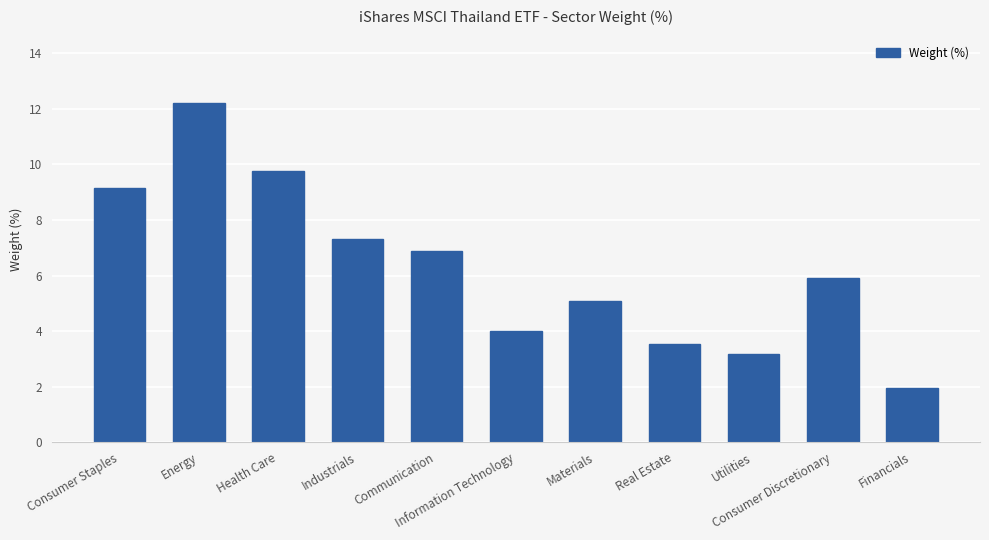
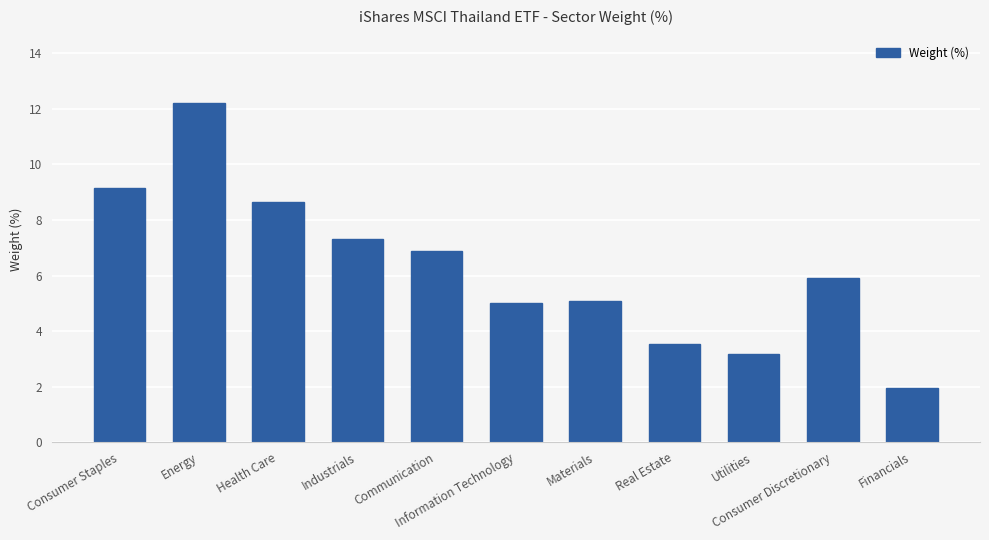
  {
    "Consumer Staples": 9.2,
    "Energy": 12.2,
-   "Health Care": 9.8,
+   "Health Care": 8.6,
    "Industrials": 7.3,
    "Communication": 6.9,
-   "Information Technology": 4,
+   "Information Technology": 5,
    "Materials": 5.1,
    "Real Estate": 3.6,
    "Utilities": 3.2,
    "Consumer Discretionary": 5.9,
    "Financials": 1.9
  }
